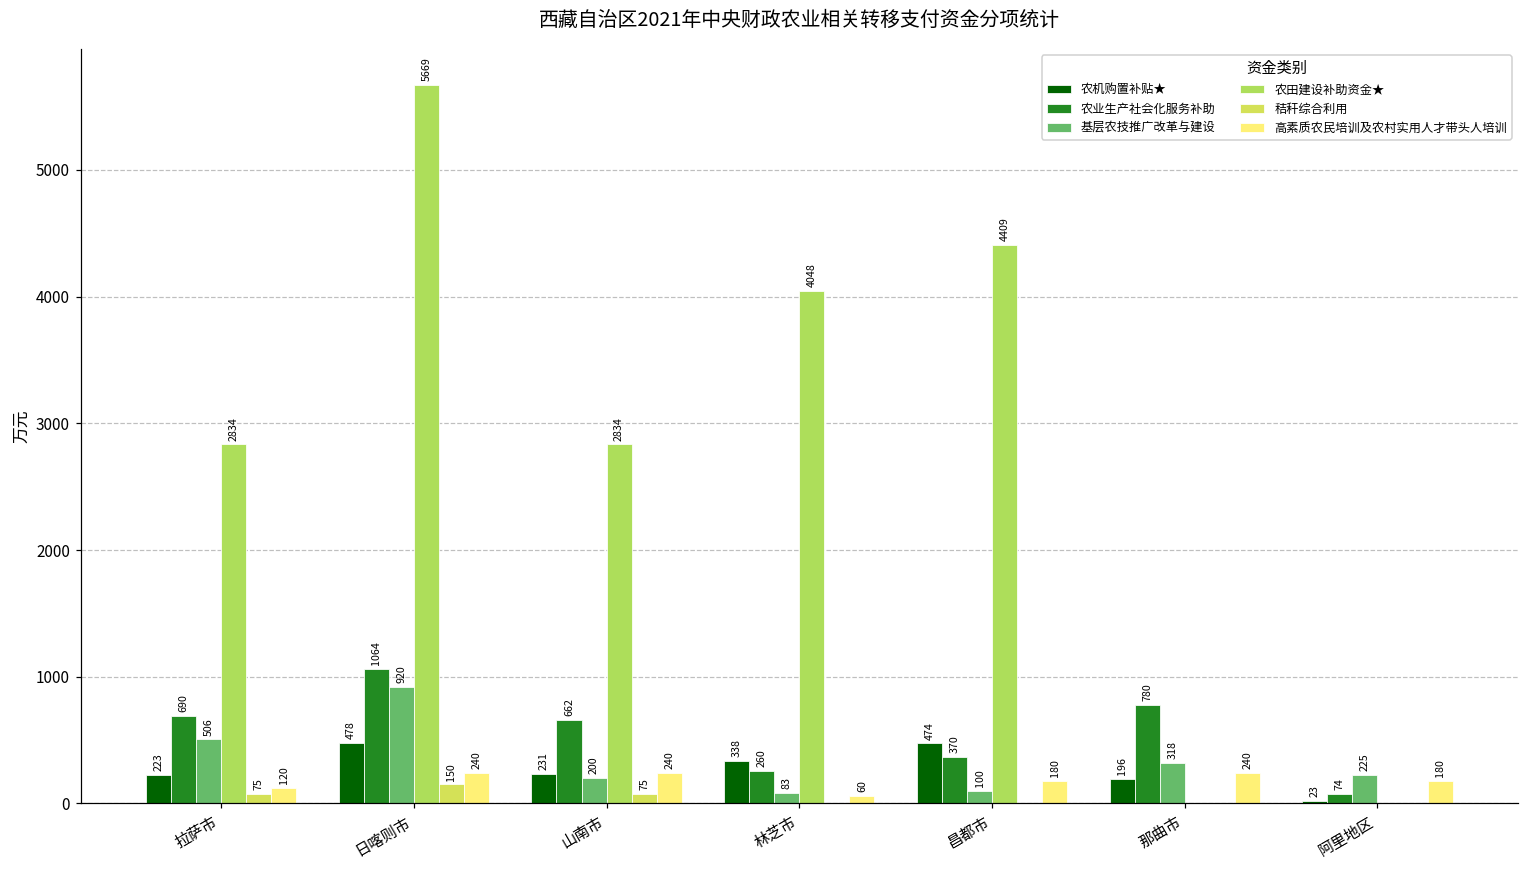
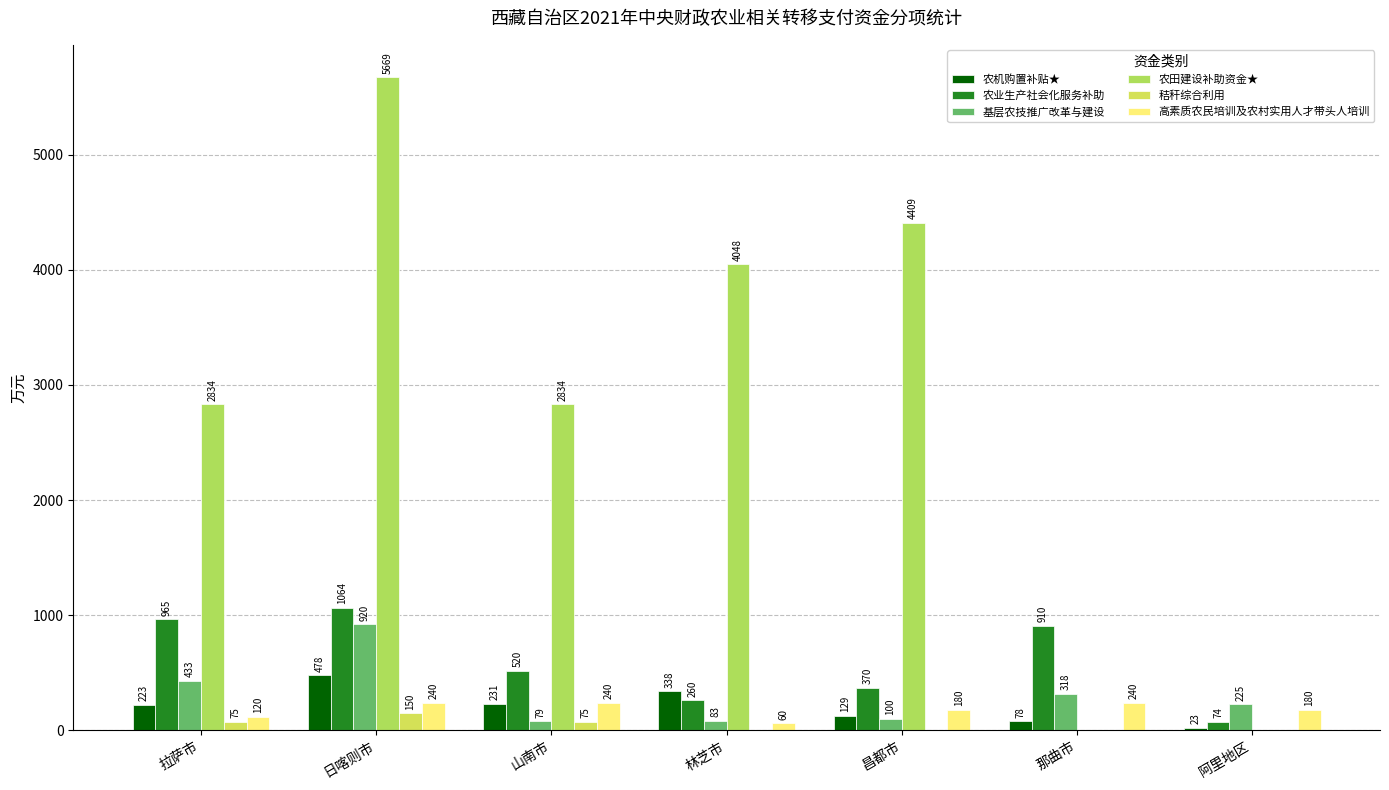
  {
    "农机购置补贴★": {
      "拉萨市": 223,
      "日喀则市": 478,
      "山南市": 231,
      "林芝市": 338,
-     "昌都市": 474,
-     "那曲市": 196,
+     "昌都市": 129,
+     "那曲市": 78,
      "阿里地区": 23
    },
    "农业生产社会化服务补助": {
-     "拉萨市": 690,
+     "拉萨市": 965,
      "日喀则市": 1064,
-     "山南市": 662,
+     "山南市": 520,
      "林芝市": 260,
      "昌都市": 370,
-     "那曲市": 780,
+     "那曲市": 910,
      "阿里地区": 74
    },
    "基层农技推广改革与建设": {
-     "拉萨市": 506,
+     "拉萨市": 433,
      "日喀则市": 920,
-     "山南市": 200,
+     "山南市": 79,
      "林芝市": 83,
      "昌都市": 100,
      "那曲市": 318,
      "阿里地区": 225
    }
  }
